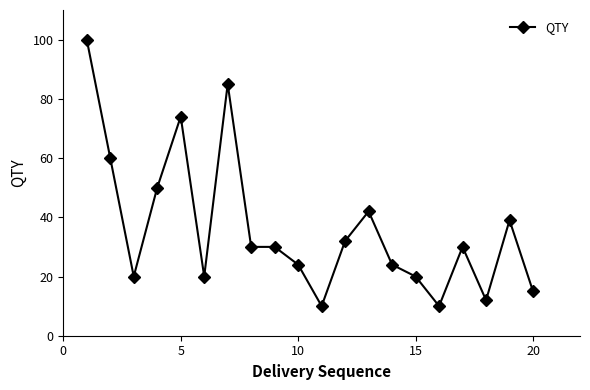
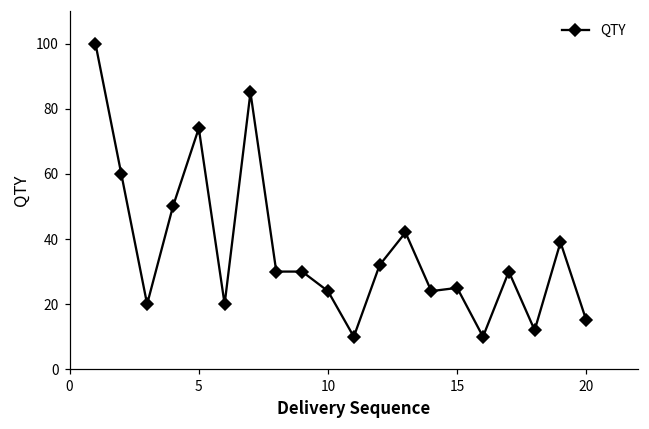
  {
    "5": 74,
    "10": 24,
-   "15": 20,
+   "15": 25,
    "20": 15
  }
